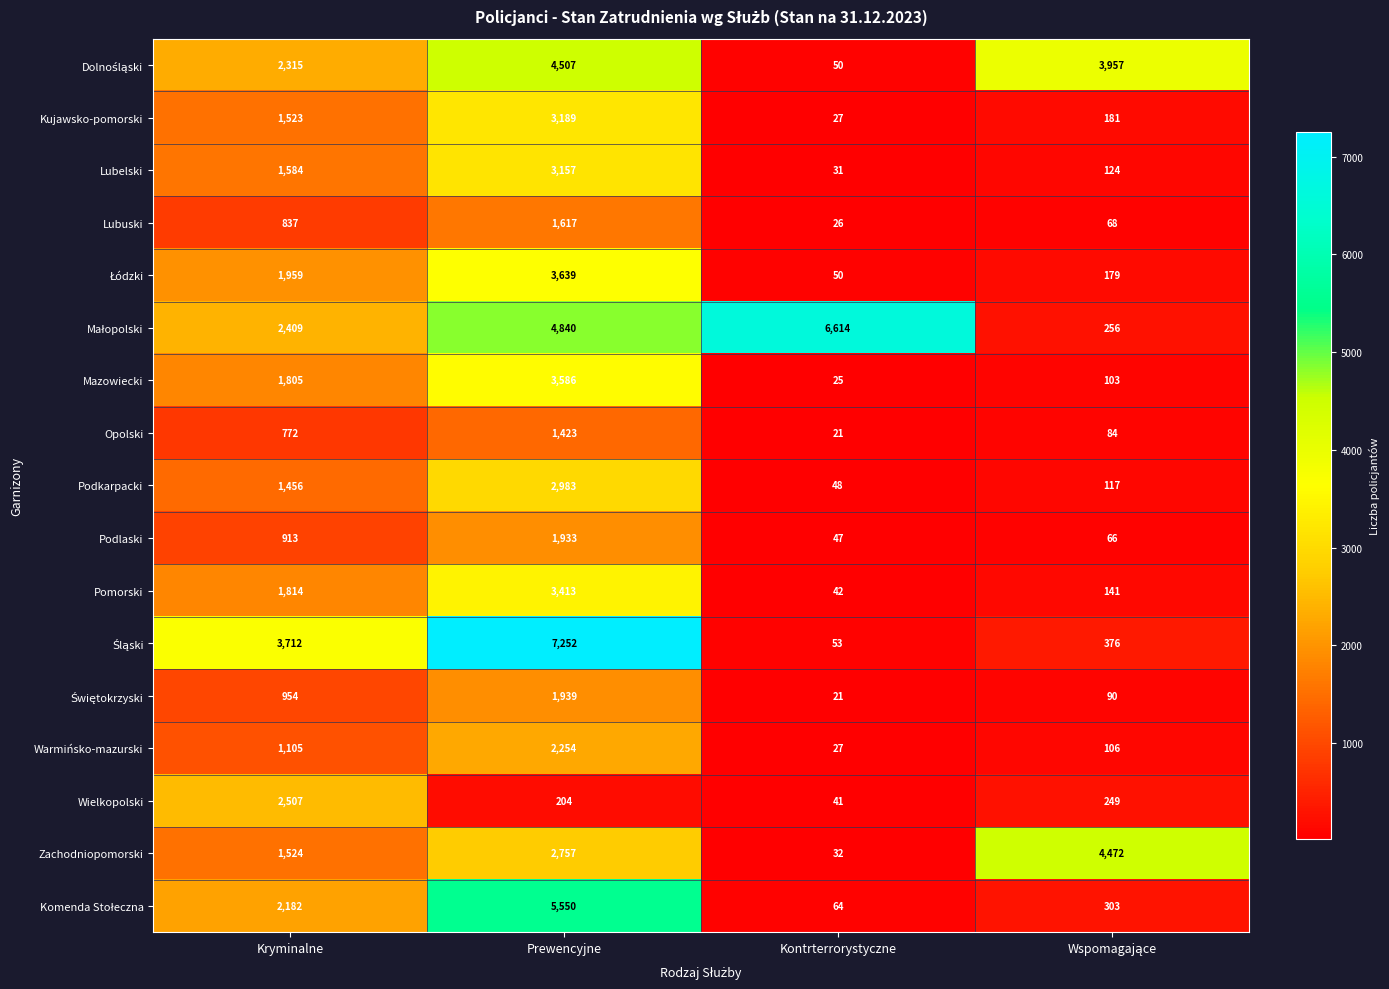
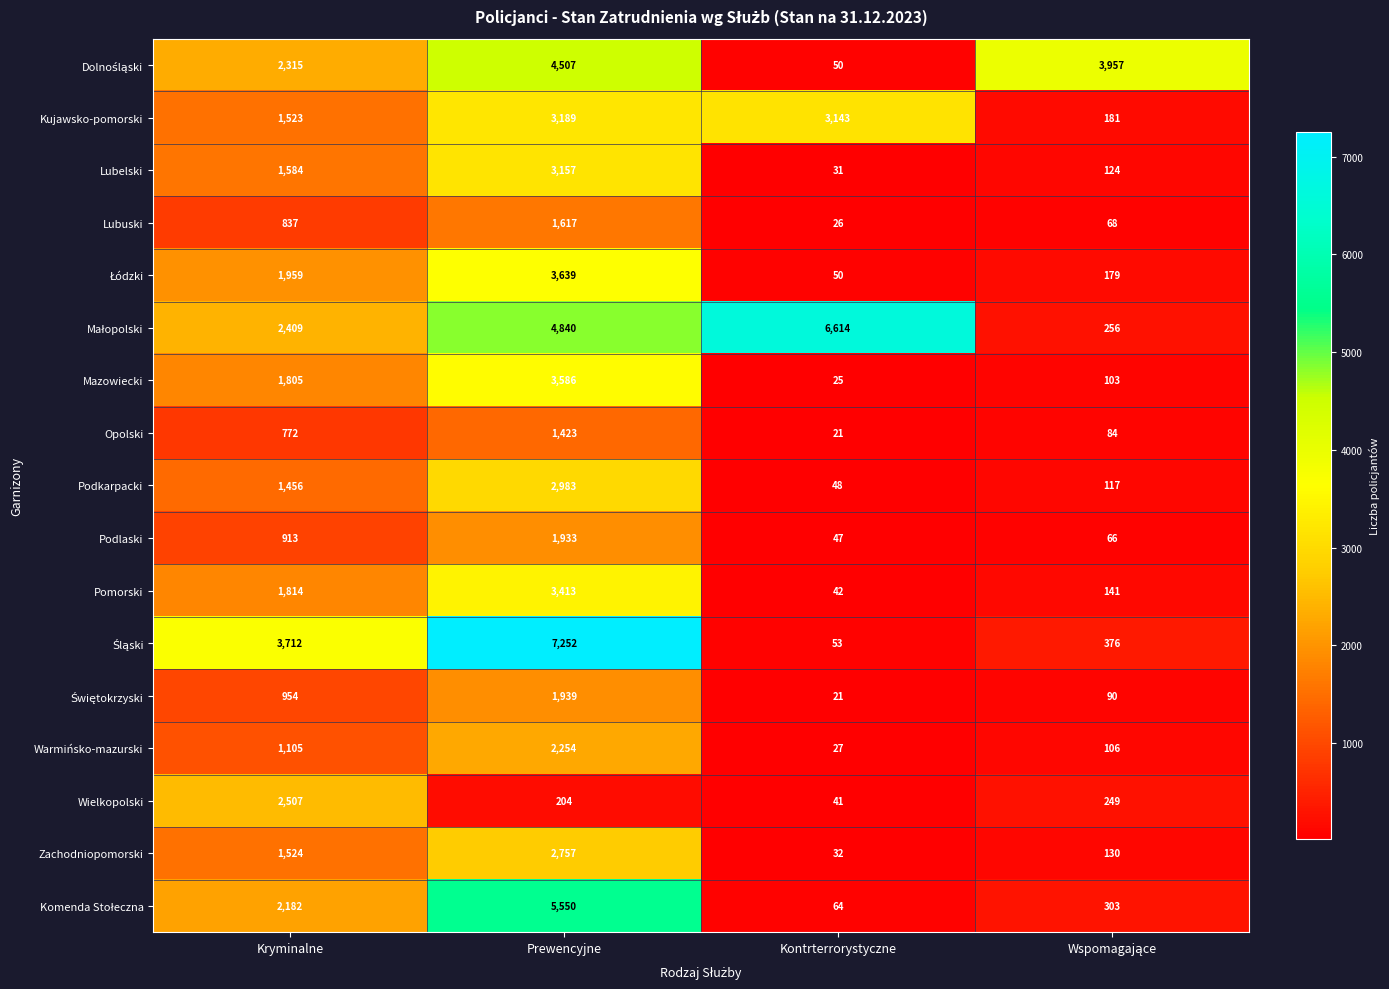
  {
    "Dolnośląski": {
      "Kryminalne": "2,315",
      "Prewencyjne": "4,507",
      "Kontrterrorystyczne": "50",
      "Wspomagające": "3,957"
    },
    "Kujawsko-pomorski": {
      "Kryminalne": "1,523",
      "Prewencyjne": "3,189",
-     "Kontrterrorystyczne": "27",
+     "Kontrterrorystyczne": "3,143",
      "Wspomagające": "181"
    },
    "Lubelski": {
      "Kryminalne": "1,584",
      "Prewencyjne": "3,157",
      "Kontrterrorystyczne": "31",
      "Wspomagające": "124"
    },
    "Lubuski": {
      "Kryminalne": "837",
      "Prewencyjne": "1,617",
      "Kontrterrorystyczne": "26",
      "Wspomagające": "68"
    },
    "Łódzki": {
      "Kryminalne": "1,959",
      "Prewencyjne": "3,639",
      "Kontrterrorystyczne": "50",
      "Wspomagające": "179"
    },
    "Małopolski": {
      "Kryminalne": "2,409",
      "Prewencyjne": "4,840",
      "Kontrterrorystyczne": "6,614",
      "Wspomagające": "256"
    },
    "Mazowiecki": {
      "Kryminalne": "1,805",
      "Prewencyjne": "3,586",
      "Kontrterrorystyczne": "25",
      "Wspomagające": "103"
    },
    "Opolski": {
      "Kryminalne": "772",
      "Prewencyjne": "1,423",
      "Kontrterrorystyczne": "21",
      "Wspomagające": "84"
    },
    "Podkarpacki": {
      "Kryminalne": "1,456",
      "Prewencyjne": "2,983",
      "Kontrterrorystyczne": "48",
      "Wspomagające": "117"
    },
    "Podlaski": {
      "Kryminalne": "913",
      "Prewencyjne": "1,933",
      "Kontrterrorystyczne": "47",
      "Wspomagające": "66"
    },
    "Pomorski": {
      "Kryminalne": "1,814",
      "Prewencyjne": "3,413",
      "Kontrterrorystyczne": "42",
      "Wspomagające": "141"
    },
    "Śląski": {
      "Kryminalne": "3,712",
      "Prewencyjne": "7,252",
      "Kontrterrorystyczne": "53",
      "Wspomagające": "376"
    },
    "Świętokrzyski": {
      "Kryminalne": "954",
      "Prewencyjne": "1,939",
      "Kontrterrorystyczne": "21",
      "Wspomagające": "90"
    },
    "Warmińsko-mazurski": {
      "Kryminalne": "1,105",
      "Prewencyjne": "2,254",
      "Kontrterrorystyczne": "27",
      "Wspomagające": "106"
    },
    "Wielkopolski": {
      "Kryminalne": "2,507",
      "Prewencyjne": "204",
      "Kontrterrorystyczne": "41",
      "Wspomagające": "249"
    },
    "Zachodniopomorski": {
      "Kryminalne": "1,524",
      "Prewencyjne": "2,757",
      "Kontrterrorystyczne": "32",
-     "Wspomagające": "4,472"
+     "Wspomagające": "130"
    },
    "Komenda Stołeczna": {
      "Kryminalne": "2,182",
      "Prewencyjne": "5,550",
      "Kontrterrorystyczne": "64",
      "Wspomagające": "303"
    }
  }
